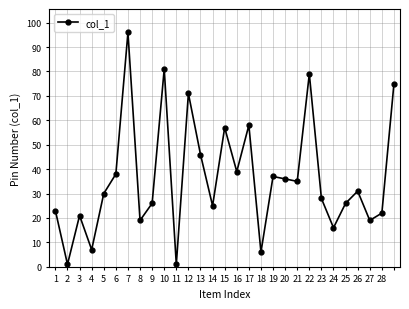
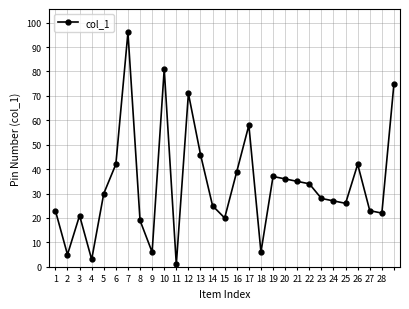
  {
    "1": 23,
-   "2": 1,
+   "2": 5,
    "3": 21,
-   "4": 7,
+   "4": 3,
    "5": 30,
-   "6": 38,
+   "6": 42,
    "7": 96,
    "8": 19,
-   "9": 26,
+   "9": 6,
    "10": 81,
    "11": 1,
    "12": 71,
    "13": 46,
    "14": 25,
-   "15": 57,
+   "15": 20,
    "16": 39,
    "17": 58,
    "18": 6,
    "19": 37,
    "20": 36,
    "21": 35,
-   "22": 79,
+   "22": 34,
    "23": 28,
-   "24": 16,
+   "24": 27,
    "25": 26,
-   "26": 31,
-   "27": 19
+   "26": 42,
+   "27": 23
  }
